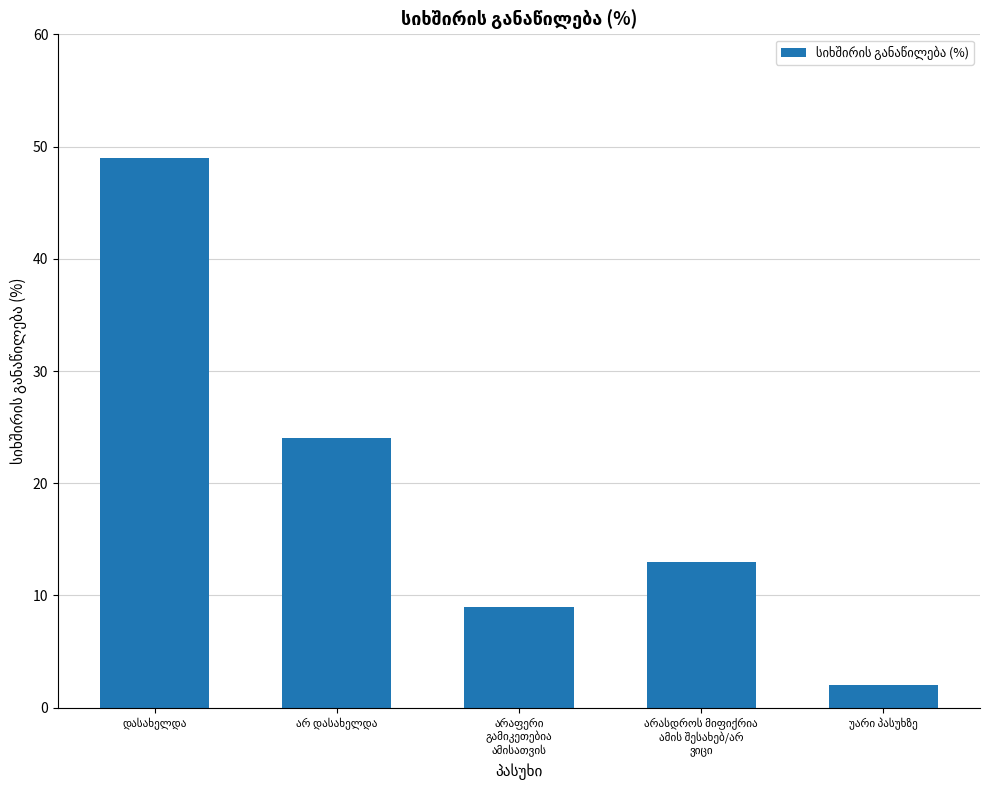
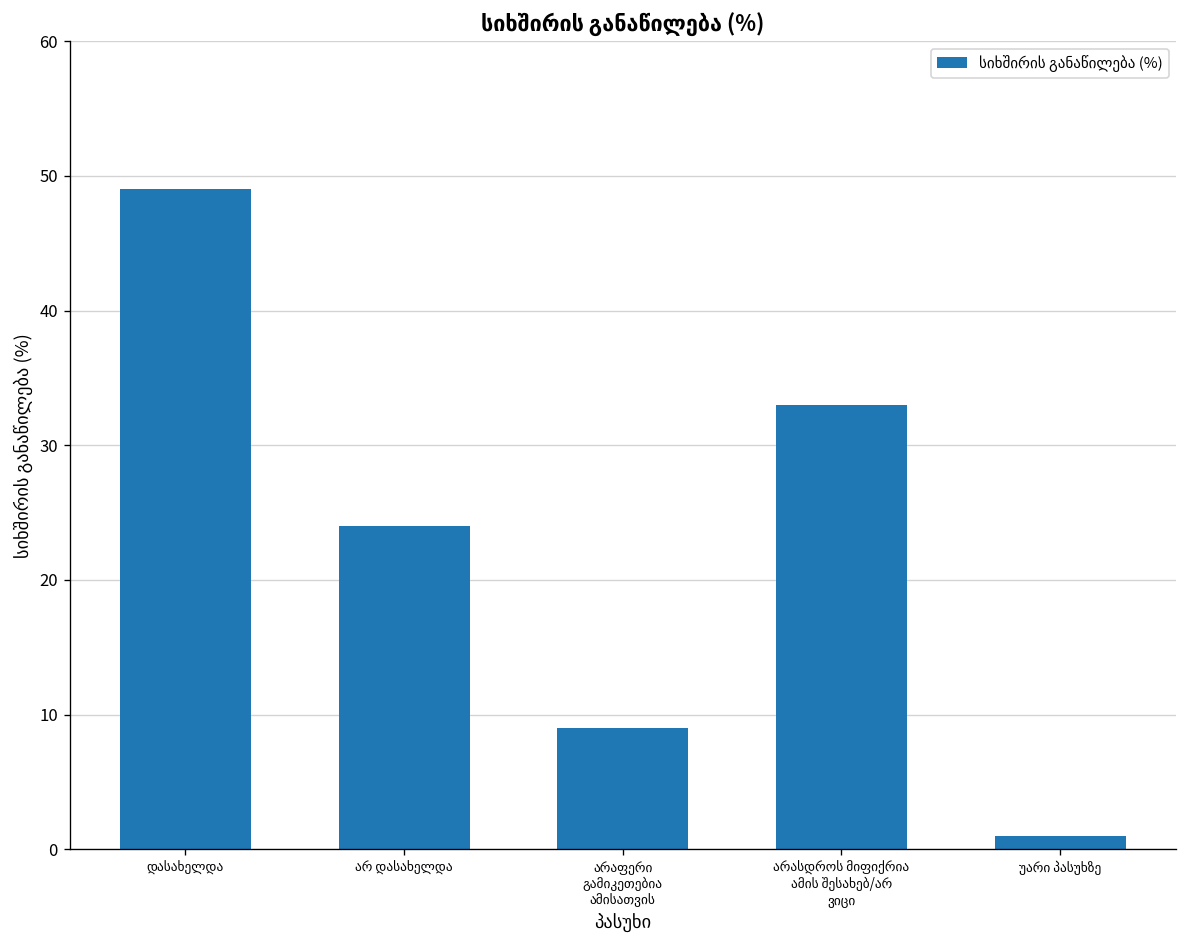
  {
    "დასახელდა": 49,
    "არ დასახელდა": 24,
    "არაფერი გამიკეთებია ამისათვის": 9,
-   "არასდროს მიფიქრია ამის შესახებ/არ ვიცი": 13,
-   "უარი პასუხზე": 2
+   "არასდროს მიფიქრია ამის შესახებ/არ ვიცი": 33,
+   "უარი პასუხზე": 1
  }
